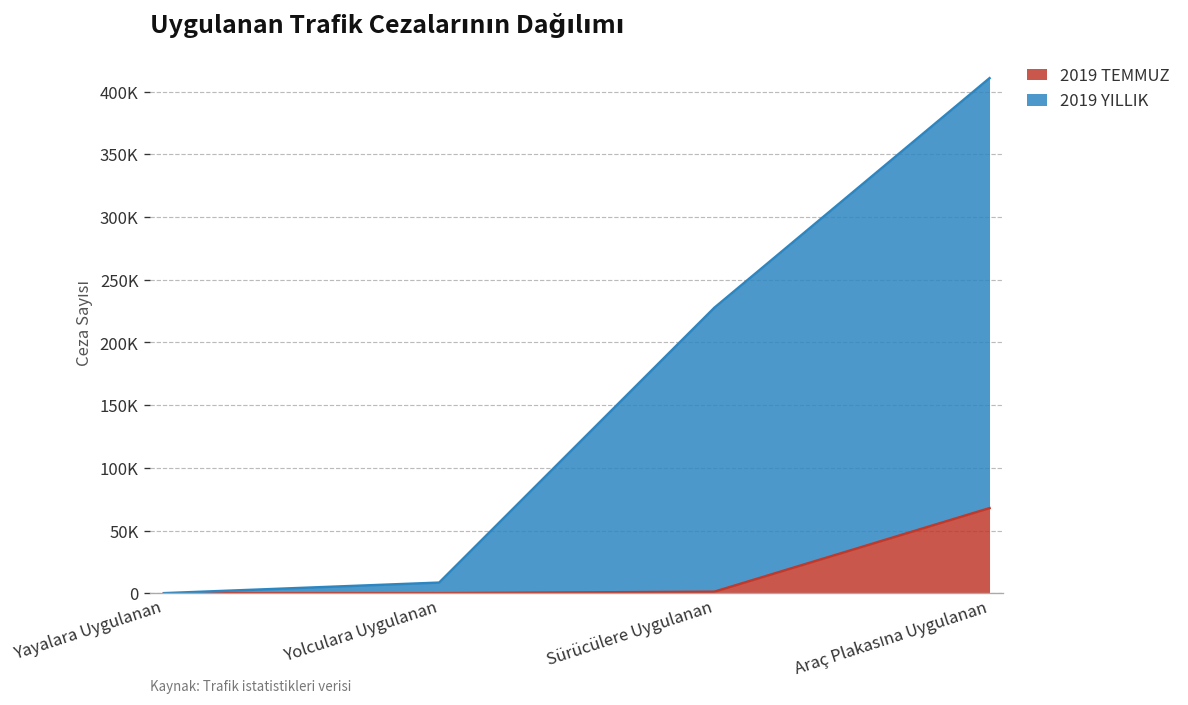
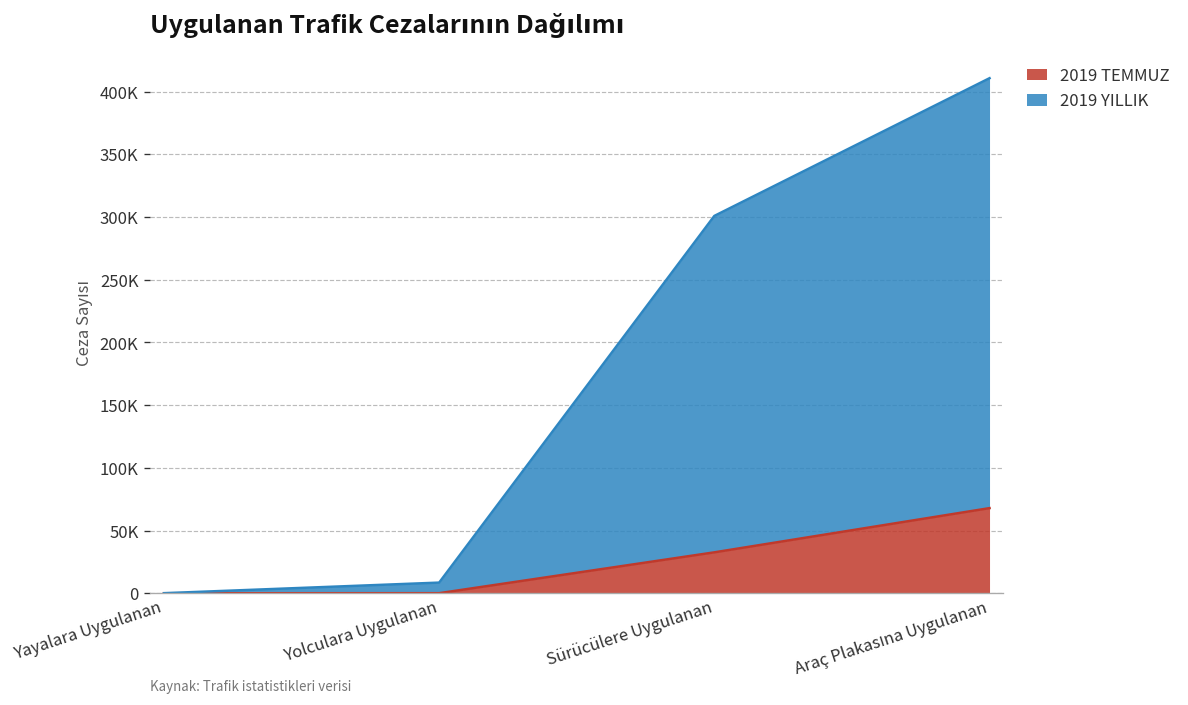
  {
    "2019 TEMMUZ": {
      "Yolculara Uygulanan": 0,
-     "Sürücülere Uygulanan": 1000,
+     "Sürücülere Uygulanan": 33000,
      "Araç Plakasına Uygulanan": 68000
    },
    "2019 YILLIK": {
      "Yolculara Uygulanan": 8000,
-     "Sürücülere Uygulanan": 226000,
+     "Sürücülere Uygulanan": 268000,
      "Araç Plakasına Uygulanan": 343000
    }
  }
